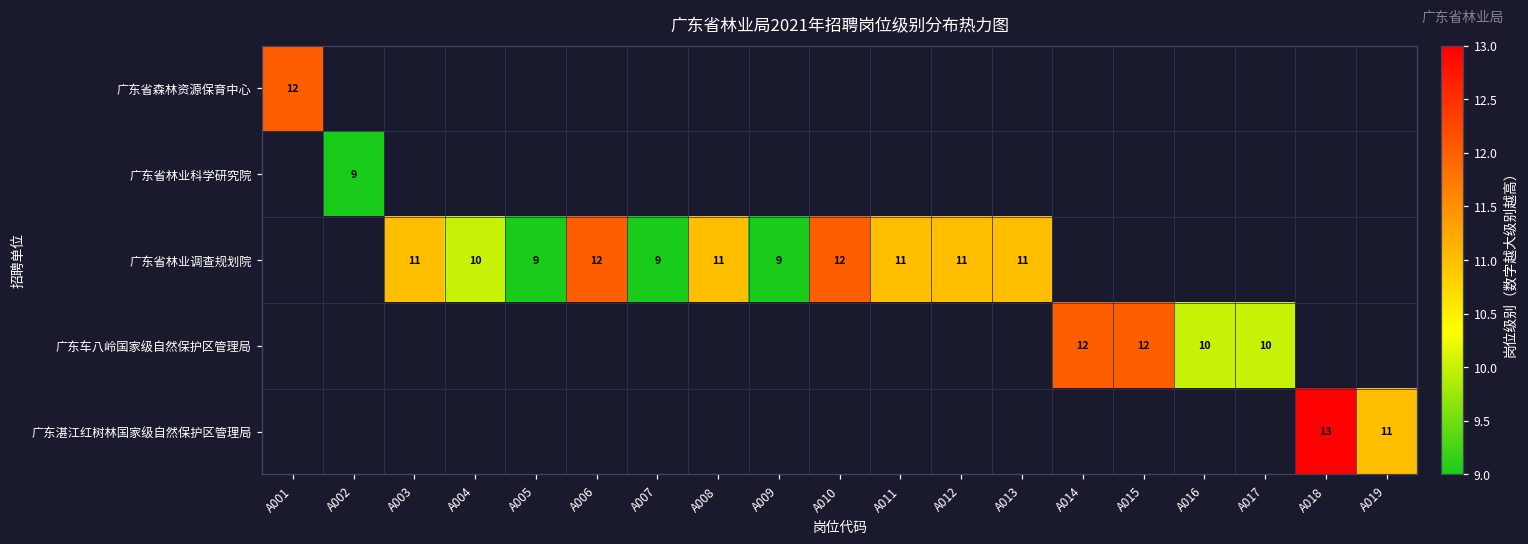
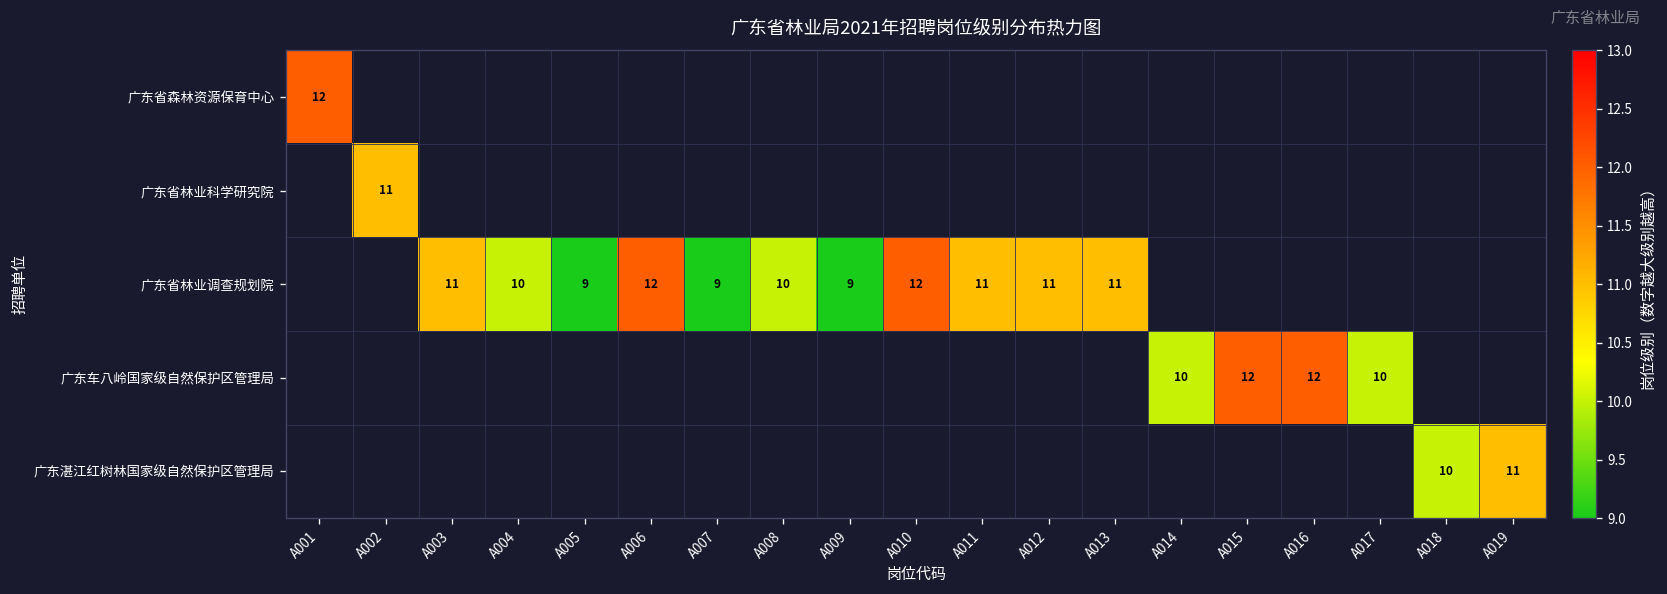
  {
    "广东省森林资源保育中心": {
      "A001": 12
    },
    "广东省林业科学研究院": {
-     "A002": 9
+     "A002": 11
    },
    "广东省林业调查规划院": {
      "A003": 11,
      "A004": 10,
      "A005": 9,
      "A006": 12,
      "A007": 9,
-     "A008": 11,
+     "A008": 10,
      "A009": 9,
      "A010": 12,
      "A011": 11,
      "A012": 11,
      "A013": 11
    },
    "广东车八岭国家级自然保护区管理局": {
-     "A014": 12,
+     "A014": 10,
      "A015": 12,
-     "A016": 10,
+     "A016": 12,
      "A017": 10
    },
    "广东湛江红树林国家级自然保护区管理局": {
-     "A018": 13,
+     "A018": 10,
      "A019": 11
    }
  }
